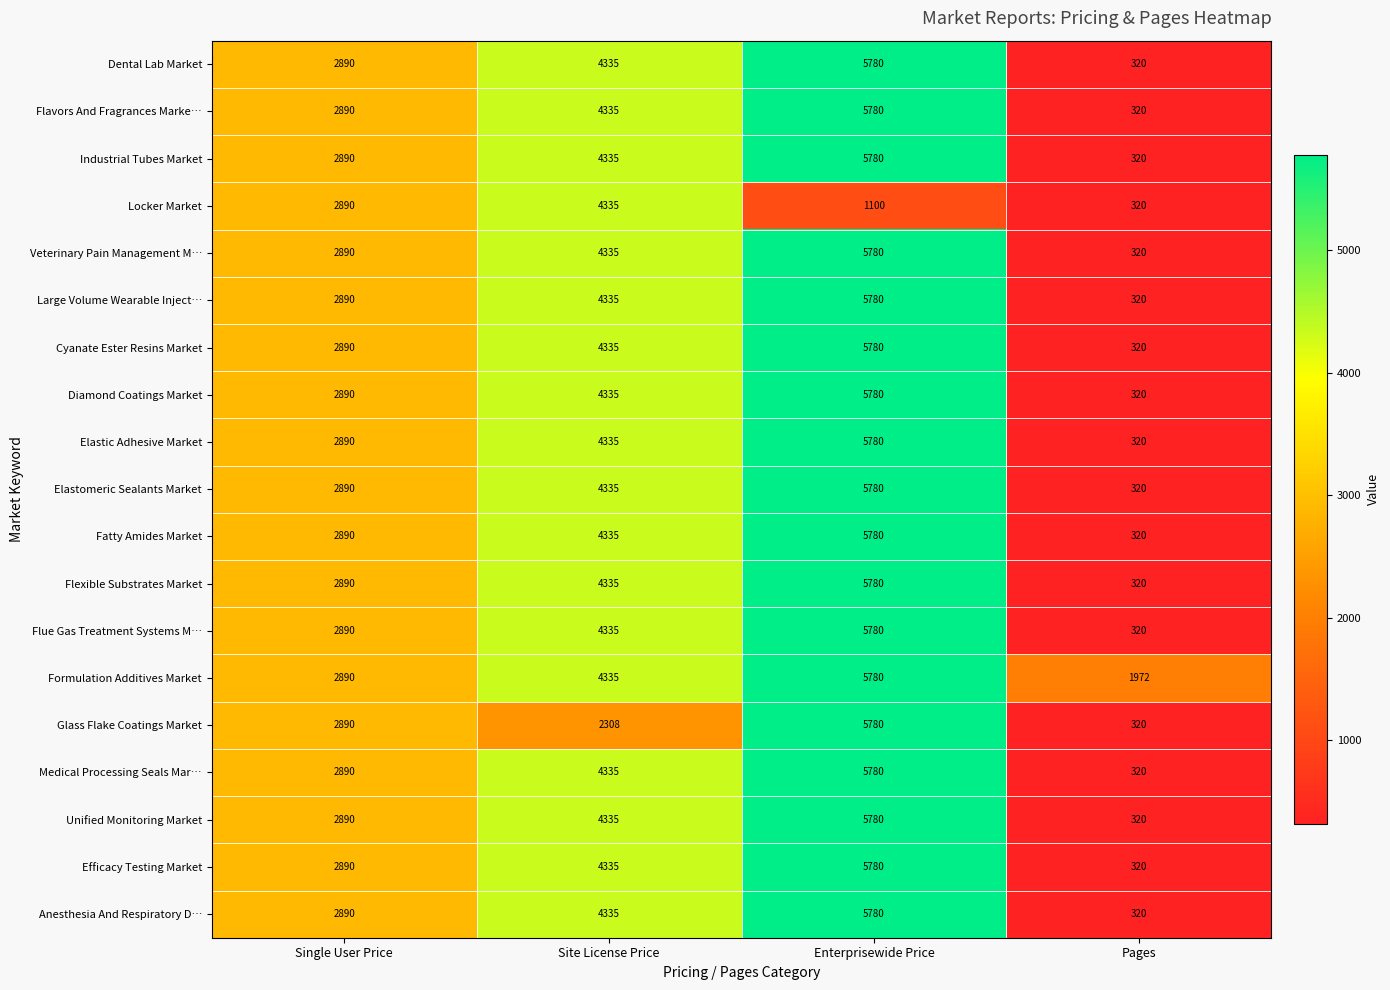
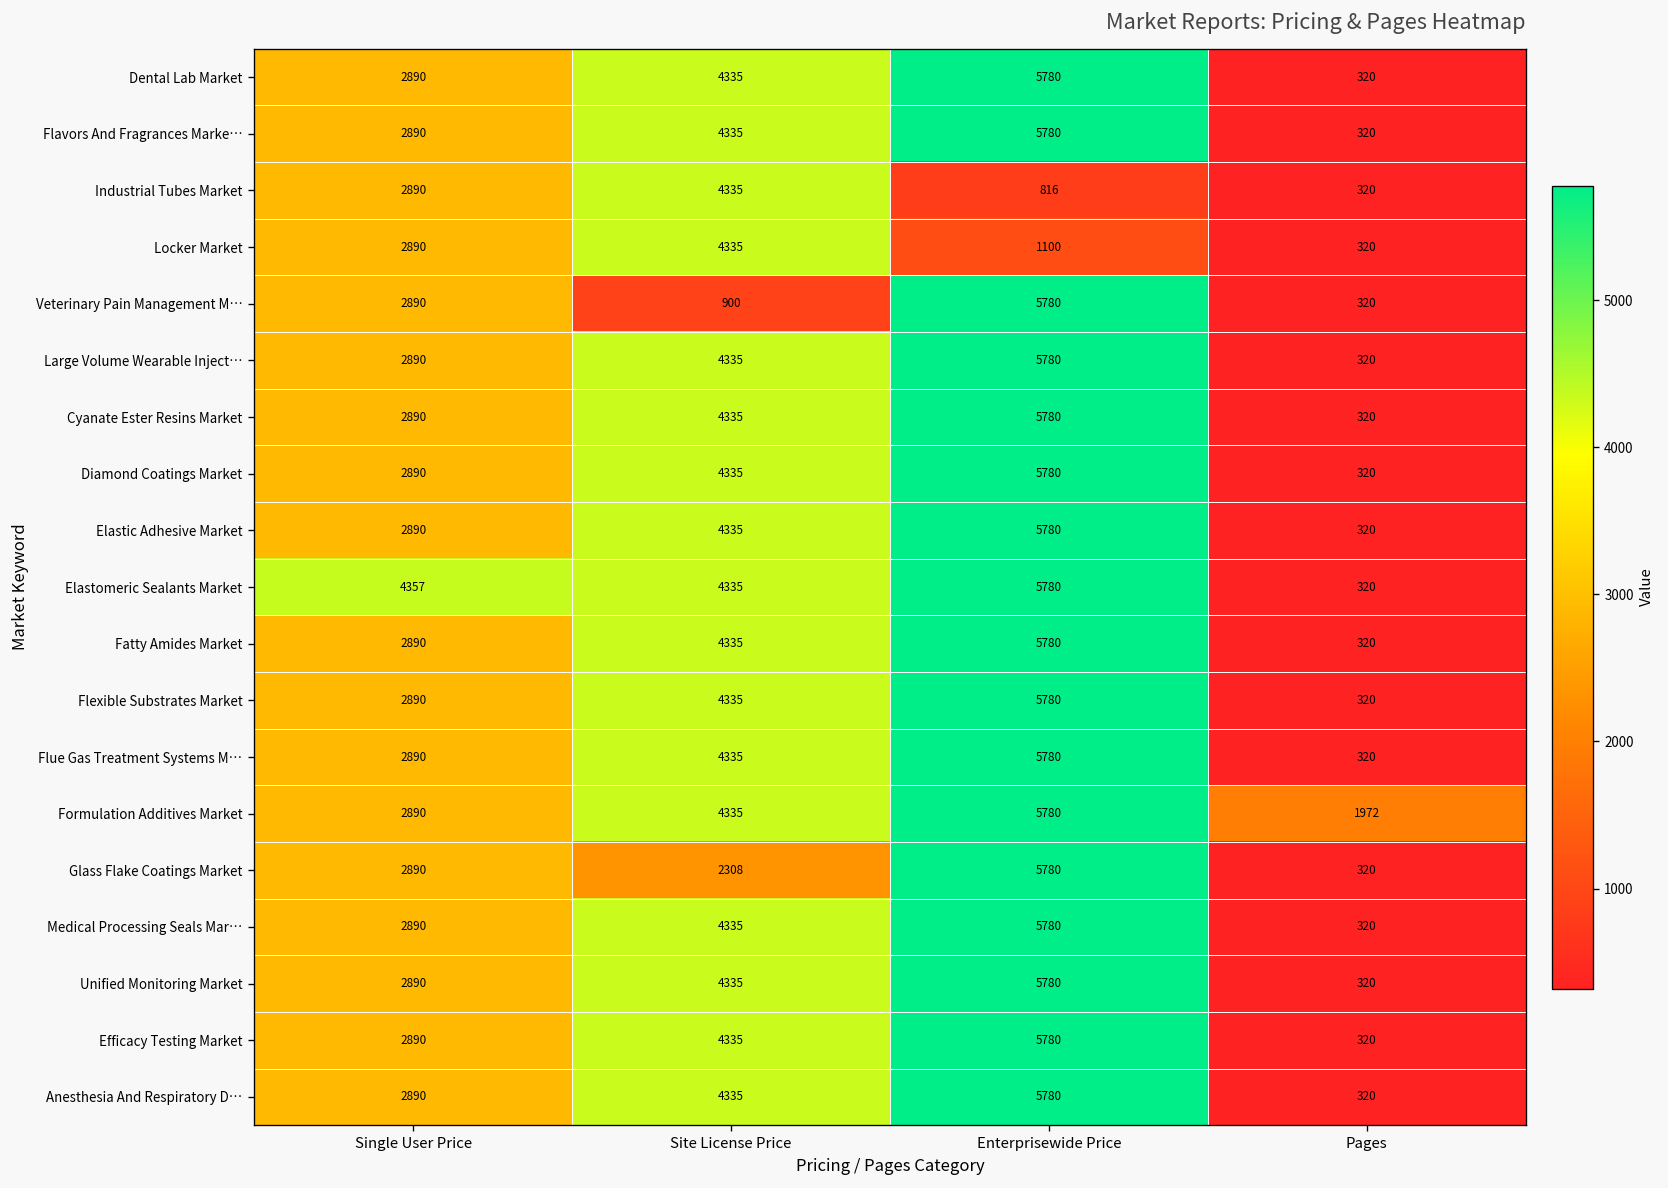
  {
    "Dental Lab Market": {
      "Single User Price": 2890,
      "Site License Price": 4335,
      "Enterprisewide Price": 5780,
      "Pages": 320
    },
    "Flavors And Fragrances Marke…": {
      "Single User Price": 2890,
      "Site License Price": 4335,
      "Enterprisewide Price": 5780,
      "Pages": 320
    },
    "Industrial Tubes Market": {
      "Single User Price": 2890,
      "Site License Price": 4335,
-     "Enterprisewide Price": 5780,
+     "Enterprisewide Price": 816,
      "Pages": 320
    },
    "Locker Market": {
      "Single User Price": 2890,
      "Site License Price": 4335,
      "Enterprisewide Price": 1100,
      "Pages": 320
    },
    "Veterinary Pain Management M…": {
      "Single User Price": 2890,
-     "Site License Price": 4335,
+     "Site License Price": 900,
      "Enterprisewide Price": 5780,
      "Pages": 320
    },
    "Large Volume Wearable Inject…": {
      "Single User Price": 2890,
      "Site License Price": 4335,
      "Enterprisewide Price": 5780,
      "Pages": 320
    },
    "Cyanate Ester Resins Market": {
      "Single User Price": 2890,
      "Site License Price": 4335,
      "Enterprisewide Price": 5780,
      "Pages": 320
    },
    "Diamond Coatings Market": {
      "Single User Price": 2890,
      "Site License Price": 4335,
      "Enterprisewide Price": 5780,
      "Pages": 320
    },
    "Elastic Adhesive Market": {
      "Single User Price": 2890,
      "Site License Price": 4335,
      "Enterprisewide Price": 5780,
      "Pages": 320
    },
    "Elastomeric Sealants Market": {
-     "Single User Price": 2890,
+     "Single User Price": 4357,
      "Site License Price": 4335,
      "Enterprisewide Price": 5780,
      "Pages": 320
    },
    "Fatty Amides Market": {
      "Single User Price": 2890,
      "Site License Price": 4335,
      "Enterprisewide Price": 5780,
      "Pages": 320
    },
    "Flexible Substrates Market": {
      "Single User Price": 2890,
      "Site License Price": 4335,
      "Enterprisewide Price": 5780,
      "Pages": 320
    },
    "Flue Gas Treatment Systems M…": {
      "Single User Price": 2890,
      "Site License Price": 4335,
      "Enterprisewide Price": 5780,
      "Pages": 320
    },
    "Formulation Additives Market": {
      "Single User Price": 2890,
      "Site License Price": 4335,
      "Enterprisewide Price": 5780,
      "Pages": 1972
    },
    "Glass Flake Coatings Market": {
      "Single User Price": 2890,
      "Site License Price": 2308,
      "Enterprisewide Price": 5780,
      "Pages": 320
    },
    "Medical Processing Seals Mar…": {
      "Single User Price": 2890,
      "Site License Price": 4335,
      "Enterprisewide Price": 5780,
      "Pages": 320
    },
    "Unified Monitoring Market": {
      "Single User Price": 2890,
      "Site License Price": 4335,
      "Enterprisewide Price": 5780,
      "Pages": 320
    },
    "Efficacy Testing Market": {
      "Single User Price": 2890,
      "Site License Price": 4335,
      "Enterprisewide Price": 5780,
      "Pages": 320
    },
    "Anesthesia And Respiratory D…": {
      "Single User Price": 2890,
      "Site License Price": 4335,
      "Enterprisewide Price": 5780,
      "Pages": 320
    }
  }
